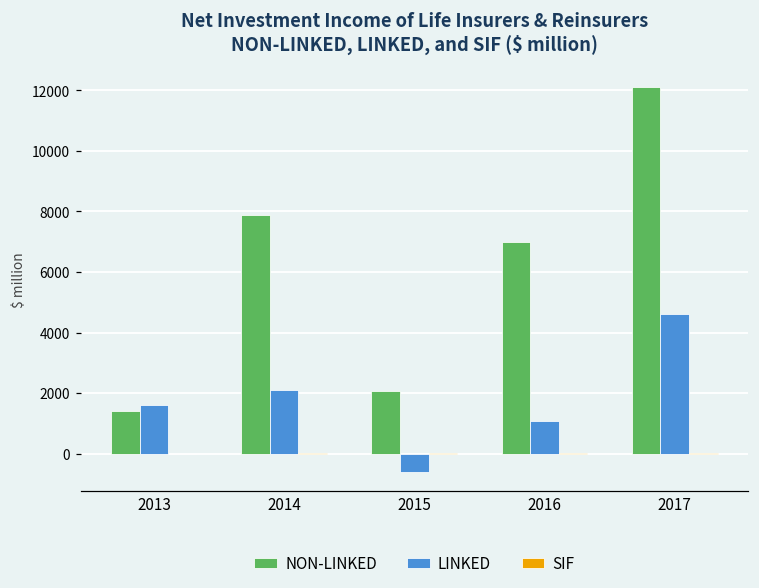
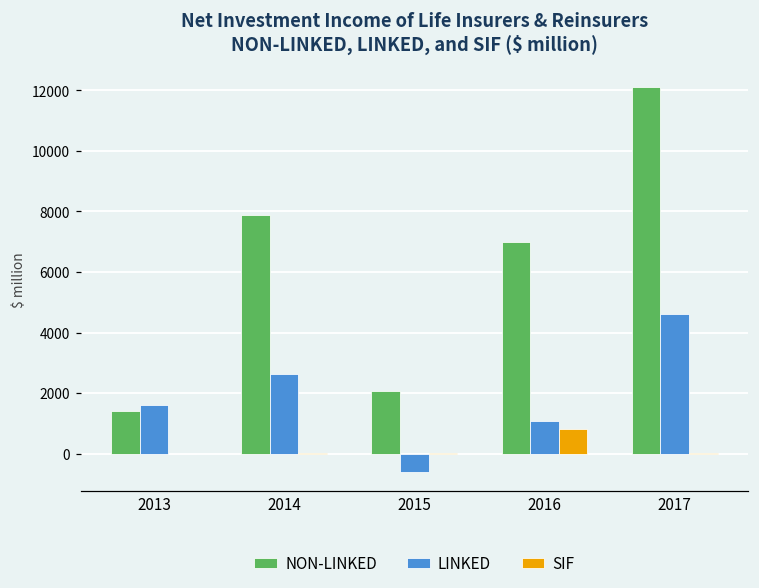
  {
    "NON-LINKED": {
      "2013": 1400,
      "2014": 7900,
      "2015": 2100,
      "2016": 7000,
      "2017": 12100
    },
    "LINKED": {
      "2013": 1600,
-     "2014": 2100,
+     "2014": 2600,
      "2015": -600,
      "2016": 1100,
      "2017": 4600
    },
    "SIF": {
-     "2016": 0
+     "2016": 800
    }
  }
